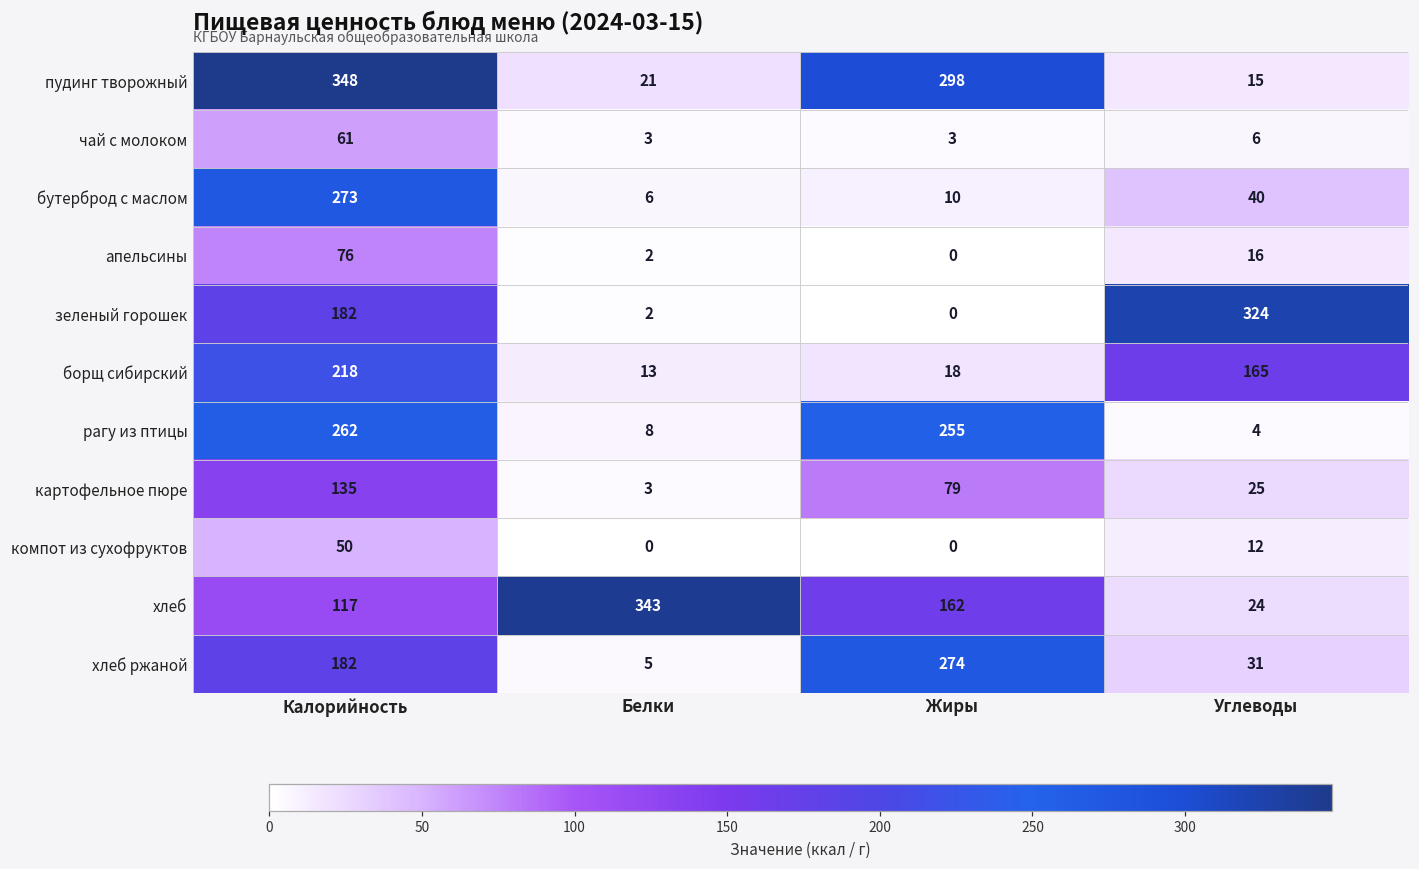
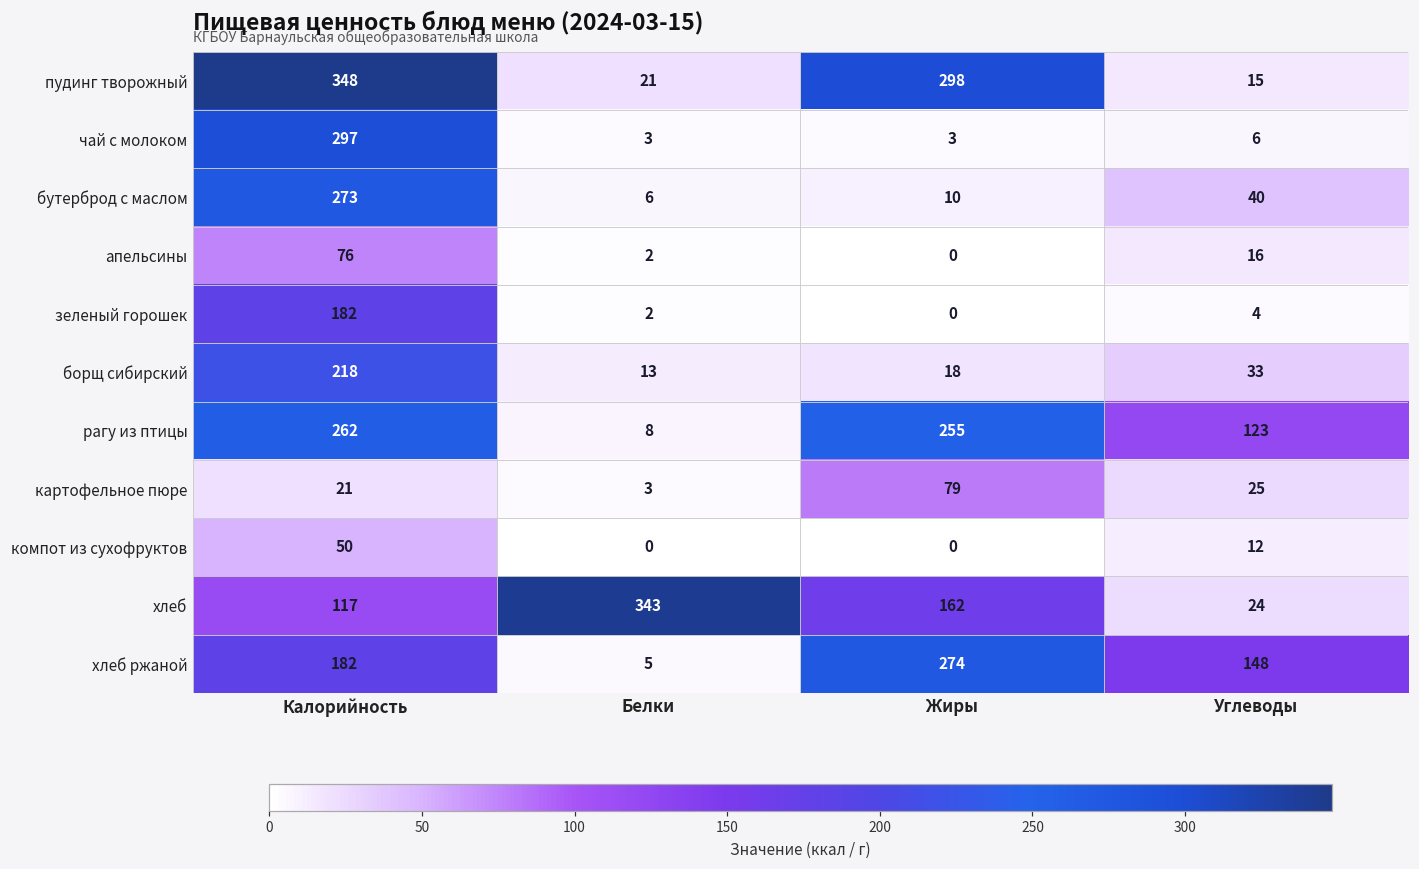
  {
    "пудинг творожный": {
      "Калорийность": 348,
      "Белки": 21,
      "Жиры": 298,
      "Углеводы": 15
    },
    "чай с молоком": {
-     "Калорийность": 61,
+     "Калорийность": 297,
      "Белки": 3,
      "Жиры": 3,
      "Углеводы": 6
    },
    "бутерброд с маслом": {
      "Калорийность": 273,
      "Белки": 6,
      "Жиры": 10,
      "Углеводы": 40
    },
    "апельсины": {
      "Калорийность": 76,
      "Белки": 2,
      "Жиры": 0,
      "Углеводы": 16
    },
    "зеленый горошек": {
      "Калорийность": 182,
      "Белки": 2,
      "Жиры": 0,
-     "Углеводы": 324
+     "Углеводы": 4
    },
    "борщ сибирский": {
      "Калорийность": 218,
      "Белки": 13,
      "Жиры": 18,
-     "Углеводы": 165
+     "Углеводы": 33
    },
    "рагу из птицы": {
      "Калорийность": 262,
      "Белки": 8,
      "Жиры": 255,
-     "Углеводы": 4
+     "Углеводы": 123
    },
    "картофельное пюре": {
-     "Калорийность": 135,
+     "Калорийность": 21,
      "Белки": 3,
      "Жиры": 79,
      "Углеводы": 25
    },
    "компот из сухофруктов": {
      "Калорийность": 50,
      "Белки": 0,
      "Жиры": 0,
      "Углеводы": 12
    },
    "хлеб": {
      "Калорийность": 117,
      "Белки": 343,
      "Жиры": 162,
      "Углеводы": 24
    },
    "хлеб ржаной": {
      "Калорийность": 182,
      "Белки": 5,
      "Жиры": 274,
-     "Углеводы": 31
+     "Углеводы": 148
    }
  }
